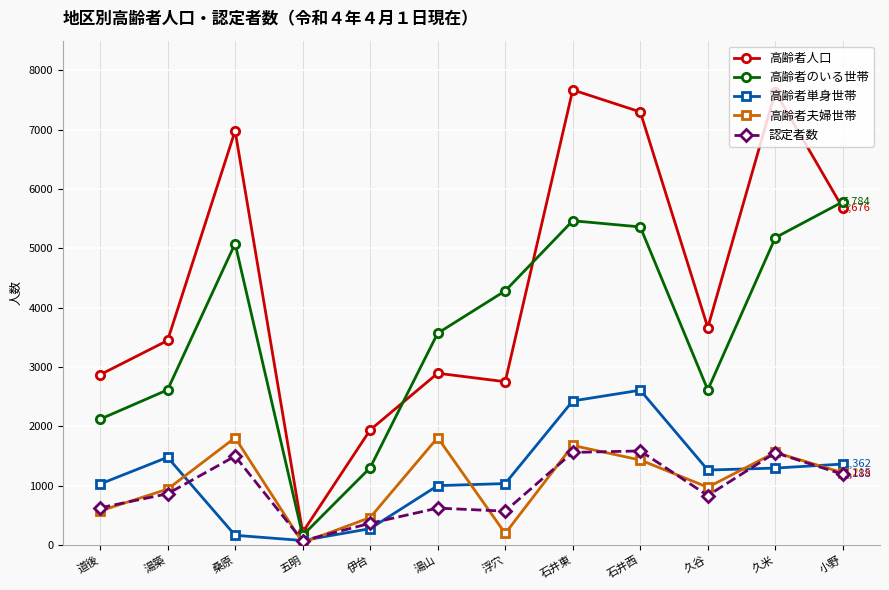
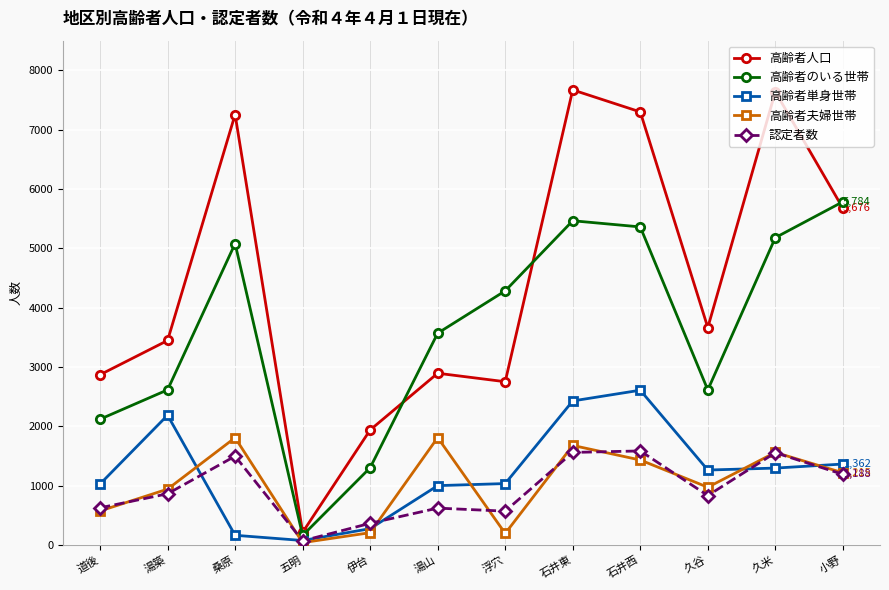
  {
    "高齢者人口": {
      "道後": 2900,
      "湯築": 3400,
-     "桑原": 7000,
+     "桑原": 7300,
      "五明": 200,
      "伊台": 1900,
      "湯山": 2900,
      "浮穴": 2800,
      "石井東": 7700,
      "石井西": 7300,
      "久谷": 3700
    },
    "高齢者のいる世帯": {
      "道後": 2100,
      "湯築": 2600,
      "桑原": 5100,
      "五明": 200,
      "伊台": 1300,
      "湯山": 3600,
      "浮穴": 4300,
      "石井東": 5500,
      "石井西": 5400,
      "久谷": 2600,
      "久米": 5200
    },
    "高齢者単身世帯": {
      "道後": 1000,
-     "湯築": 1500,
+     "湯築": 2200,
      "桑原": 200,
      "伊台": 300,
      "湯山": 1000,
      "浮穴": 1000,
      "石井東": 2400,
      "石井西": 2600,
      "久谷": 1300,
      "久米": 1300
    },
    "高齢者夫婦世帯": {
      "道後": 600,
      "湯築": 900,
      "桑原": 1800,
-     "伊台": 500,
+     "伊台": 200,
      "湯山": 1800,
      "浮穴": 200,
      "石井東": 1700,
      "石井西": 1400,
      "久谷": 1000
    },
    "認定者数": {
      "道後": 600,
      "湯築": 900,
      "桑原": 1500,
      "伊台": 400,
      "湯山": 600,
      "浮穴": 600,
      "石井東": 1600,
      "石井西": 1600,
      "久谷": 800
    }
  }
